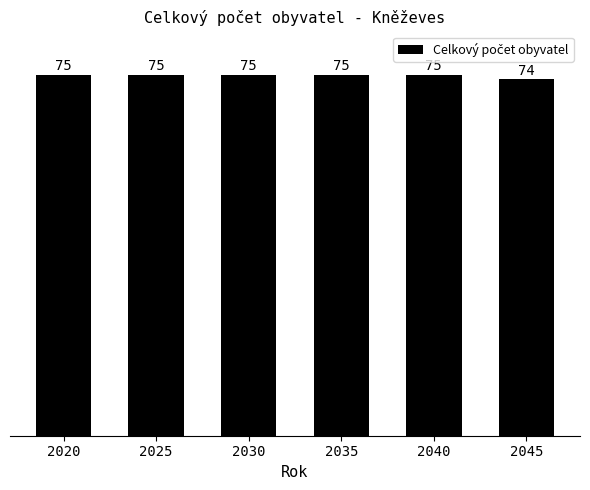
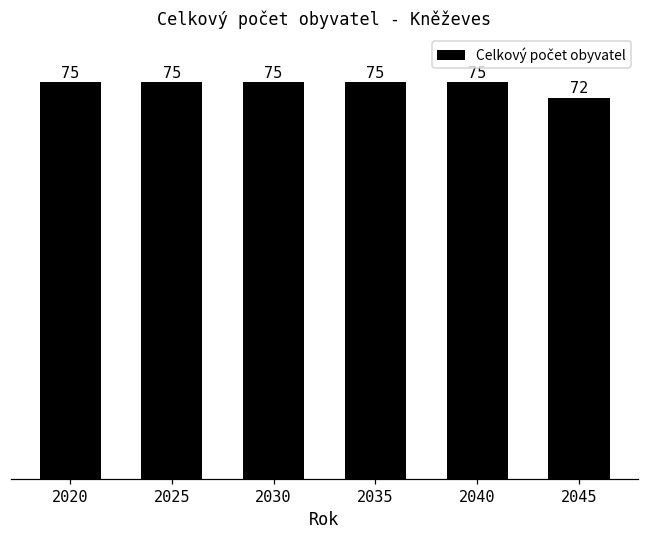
  {
    "2020": 75,
    "2025": 75,
    "2030": 75,
    "2035": 75,
-   "2045": 74
+   "2045": 72
  }
